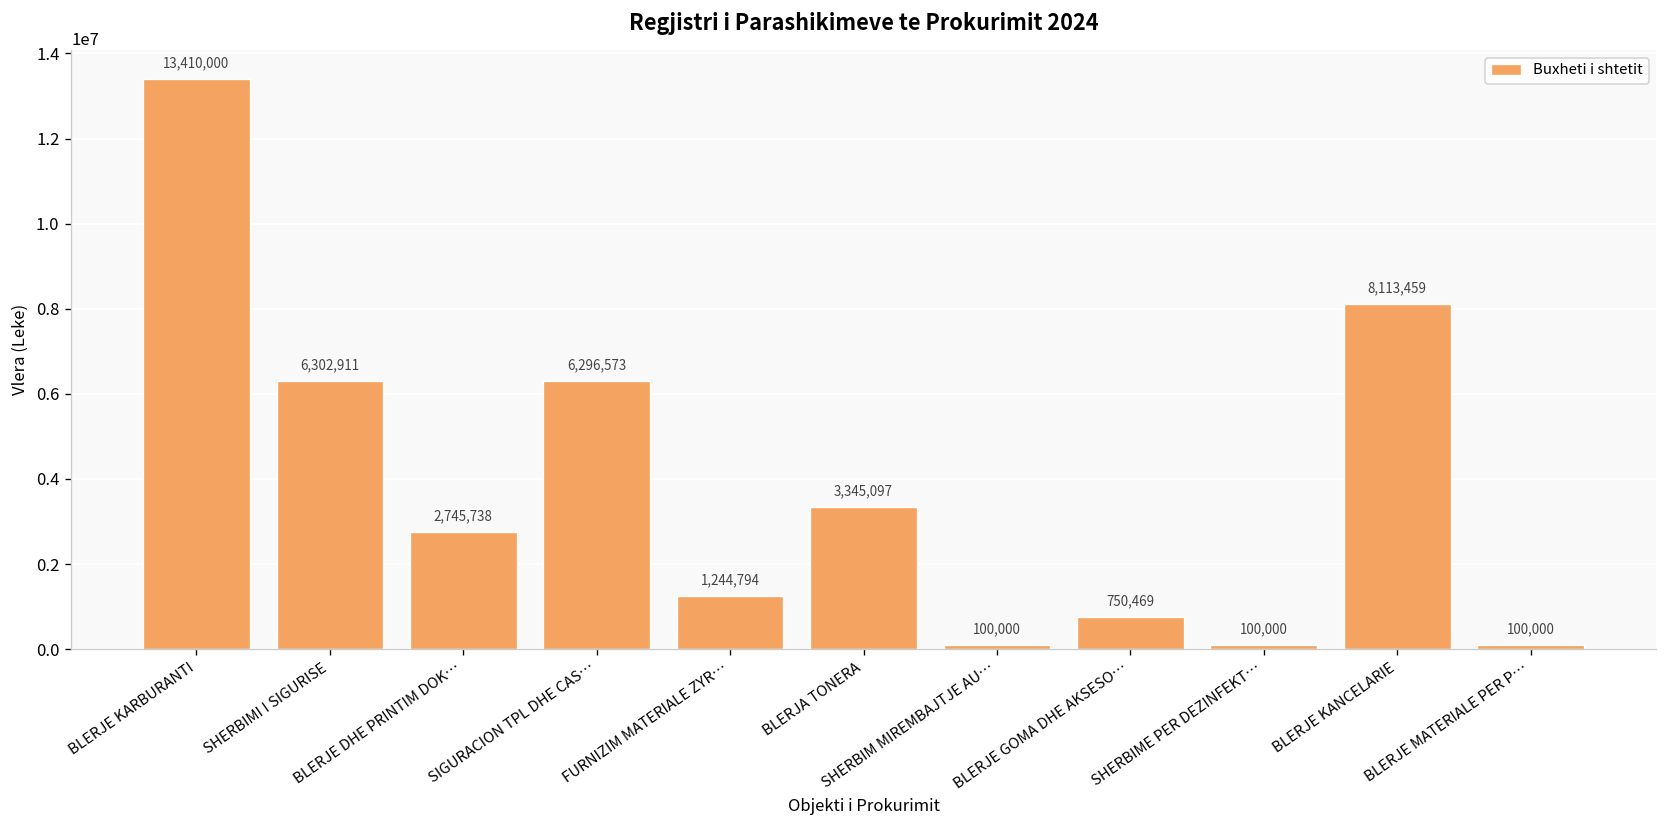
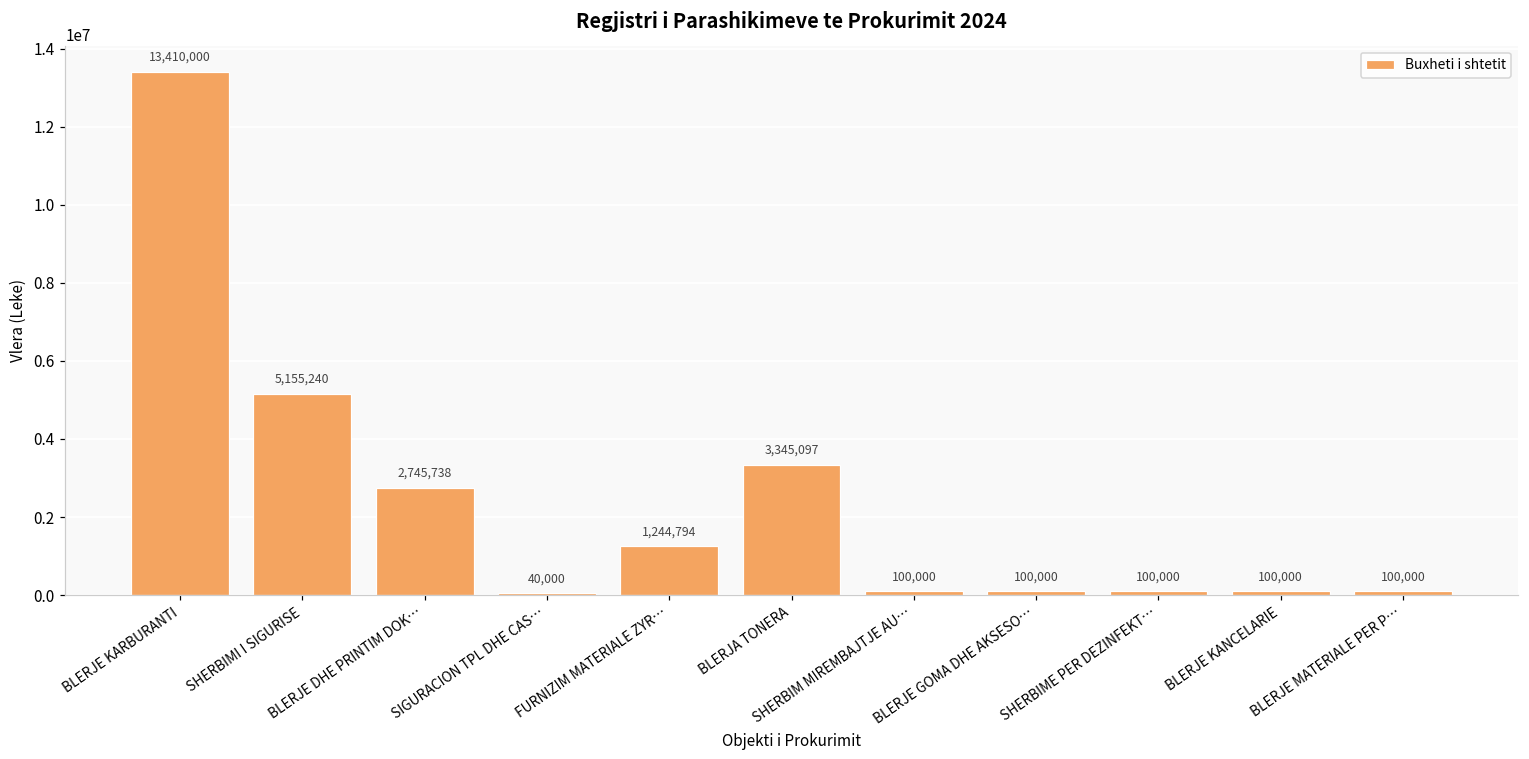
  {
    "BLERJE KARBURANTI": "13,410,000",
-   "SHERBIMI I SIGURISE": "6,302,911",
+   "SHERBIMI I SIGURISE": "5,155,240",
    "BLERJE DHE PRINTIM DOK…": "2,745,738",
-   "SIGURACION TPL DHE CAS…": "6,296,573",
+   "SIGURACION TPL DHE CAS…": "40,000",
    "FURNIZIM MATERIALE ZYR…": "1,244,794",
    "BLERJA TONERA": "3,345,097",
    "SHERBIM MIREMBAJTJE AU…": "100,000",
-   "BLERJE GOMA DHE AKSESO…": "750,469",
+   "BLERJE GOMA DHE AKSESO…": "100,000",
    "SHERBIME PER DEZINFEKT…": "100,000",
-   "BLERJE KANCELARIE": "8,113,459",
+   "BLERJE KANCELARIE": "100,000",
    "BLERJE MATERIALE PER P…": "100,000"
  }
